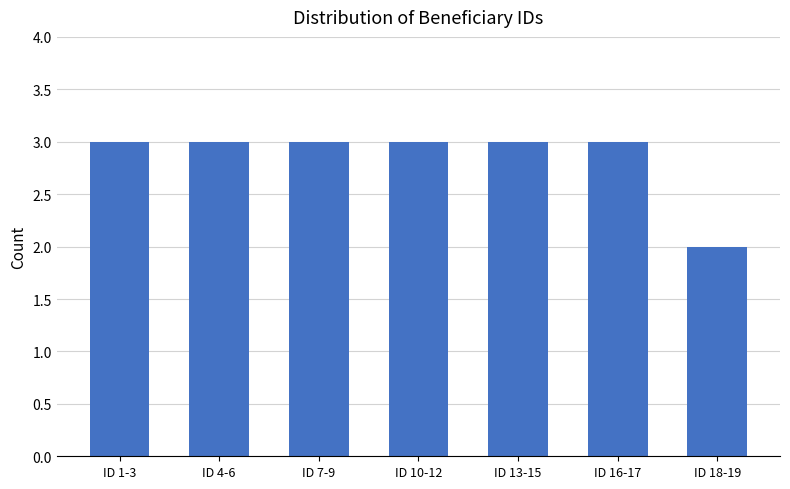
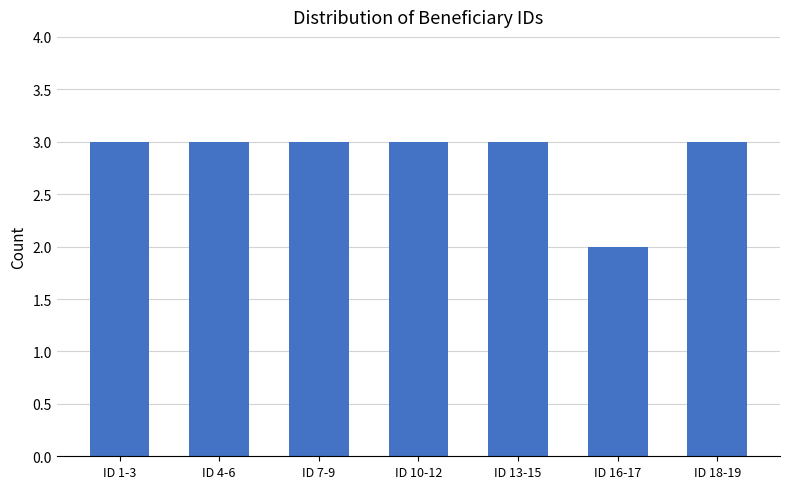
  {
    "ID 1-3": 3,
    "ID 4-6": 3,
    "ID 7-9": 3,
    "ID 10-12": 3,
    "ID 13-15": 3,
-   "ID 16-17": 3,
-   "ID 18-19": 2
+   "ID 16-17": 2,
+   "ID 18-19": 3
  }
